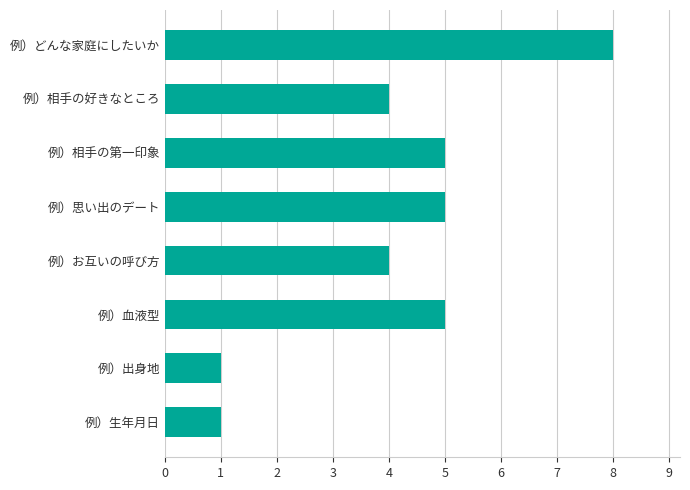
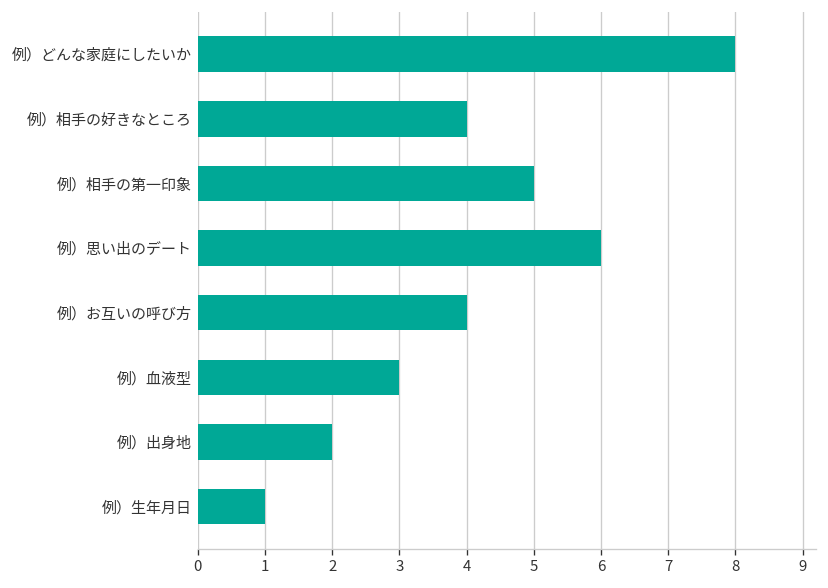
  {
    "例）どんな家庭にしたいか": 8,
    "例）相手の好きなところ": 4,
    "例）相手の第一印象": 5,
-   "例）思い出のデート": 5,
+   "例）思い出のデート": 6,
    "例）お互いの呼び方": 4,
-   "例）血液型": 5,
-   "例）出身地": 1,
+   "例）血液型": 3,
+   "例）出身地": 2,
    "例）生年月日": 1
  }
